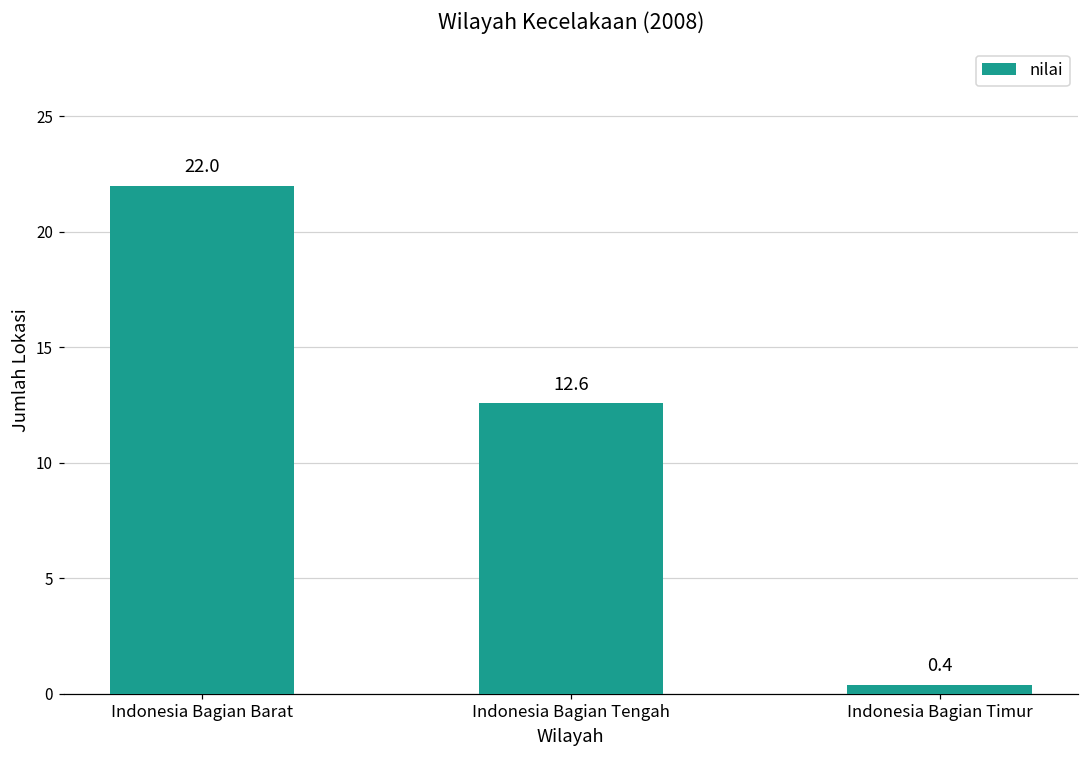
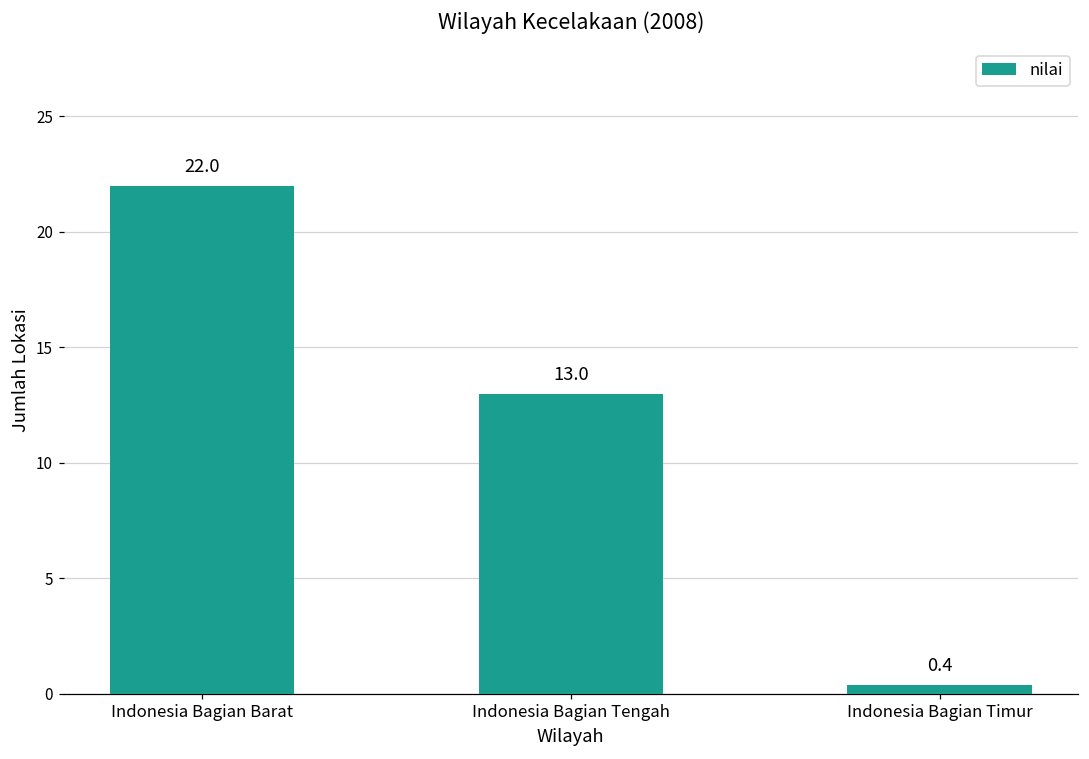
  {
    "Indonesia Bagian Barat": 22.0,
-   "Indonesia Bagian Tengah": 12.6,
+   "Indonesia Bagian Tengah": 13.0,
    "Indonesia Bagian Timur": 0.4
  }
